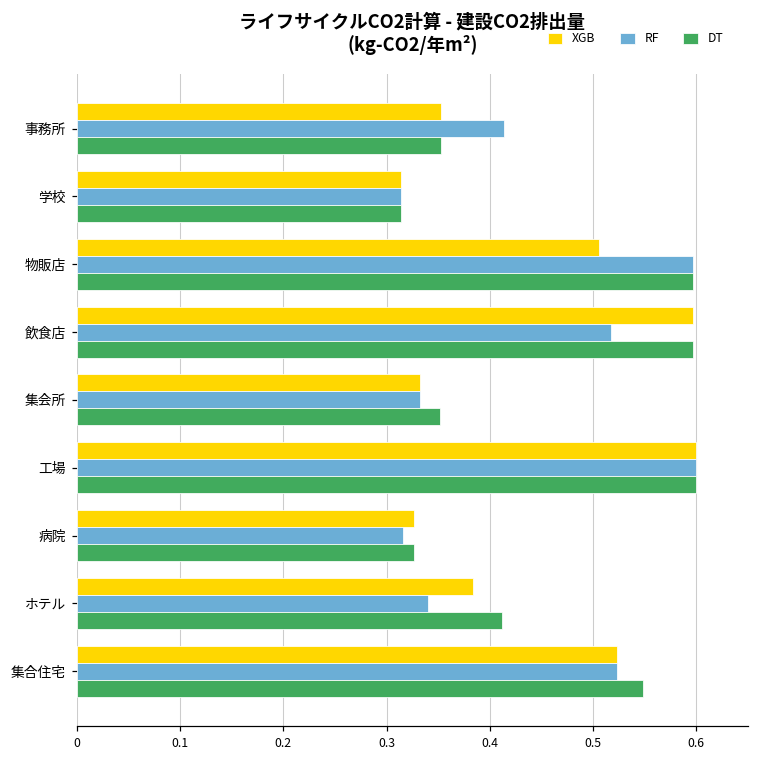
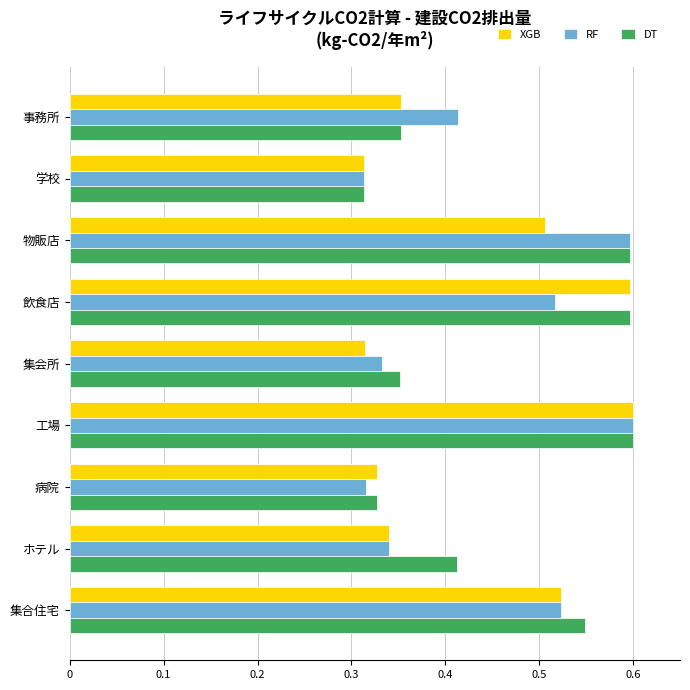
  {
    "XGB": {
      "事務所": 0.35,
      "学校": 0.31,
      "物販店": 0.51,
      "飲食店": 0.60,
-     "集会所": 0.33,
+     "集会所": 0.31,
      "工場": 0.60,
      "病院": 0.33,
-     "ホテル": 0.38,
+     "ホテル": 0.34,
      "集合住宅": 0.52
    },
    "RF": {
      "事務所": 0.41,
      "学校": 0.31,
      "物販店": 0.60,
      "飲食店": 0.52,
      "集会所": 0.33,
      "工場": 0.60,
      "病院": 0.32,
      "ホテル": 0.34,
      "集合住宅": 0.52
    },
    "DT": {
      "事務所": 0.35,
      "学校": 0.31,
      "物販店": 0.60,
      "飲食店": 0.60,
      "集会所": 0.35,
      "工場": 0.60,
      "病院": 0.33,
      "ホテル": 0.41,
      "集合住宅": 0.55
    }
  }
